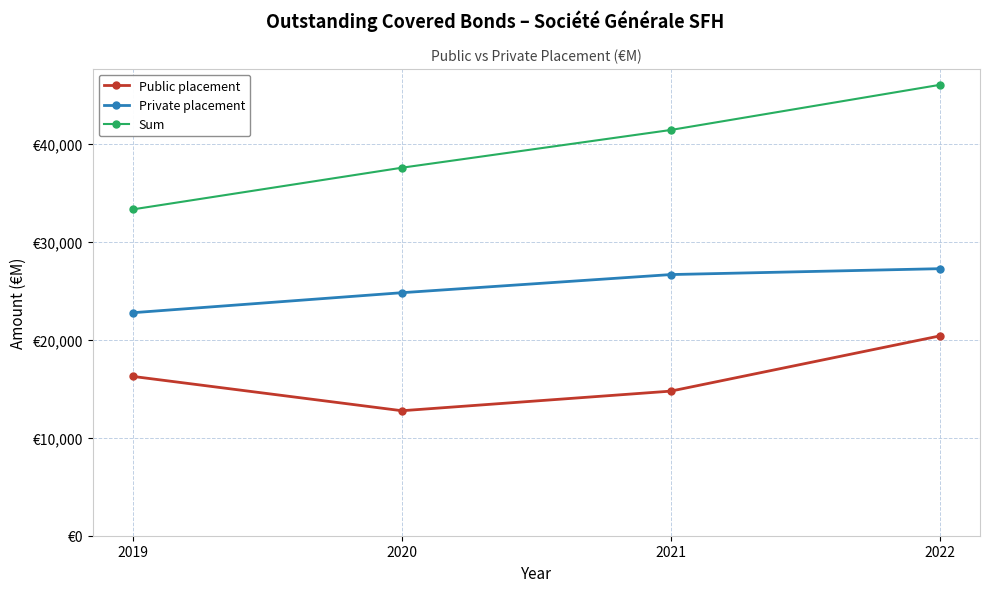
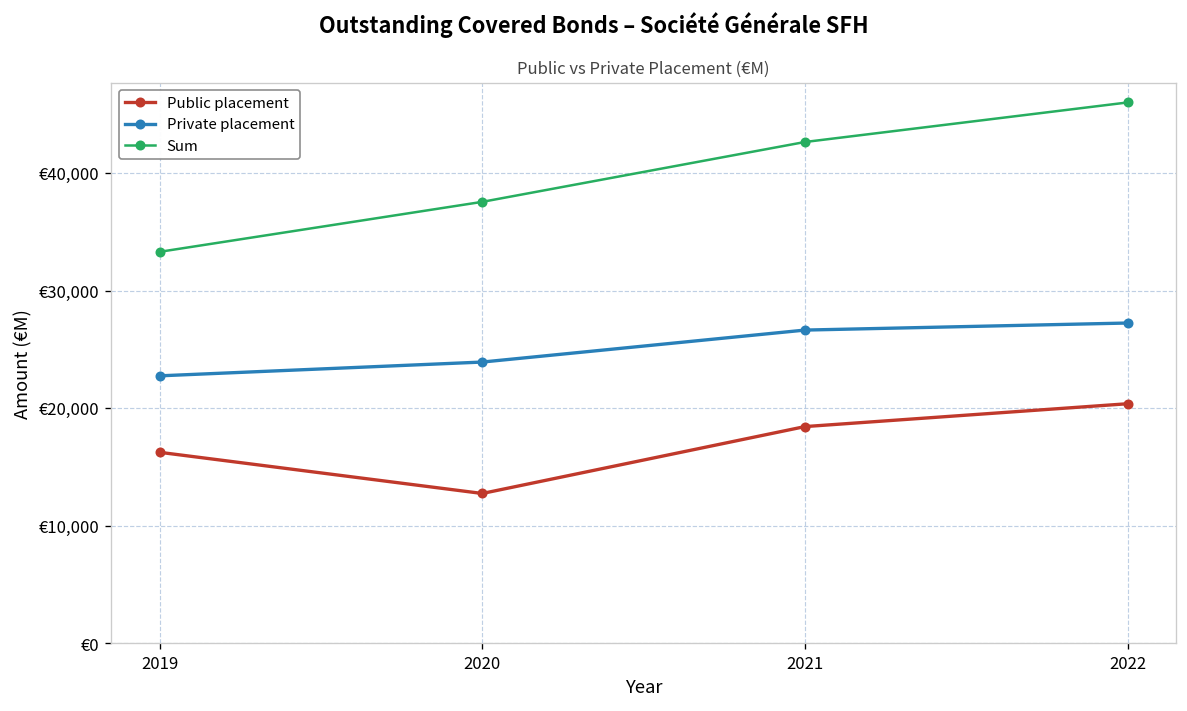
  {
    "Public placement": {
      "2019": "€16,000",
      "2020": "€13,000",
-     "2021": "€15,000",
+     "2021": "€18,000",
      "2022": "€20,000"
    },
    "Private placement": {
      "2019": "€23,000",
-     "2020": "€25,000",
+     "2020": "€24,000",
      "2021": "€27,000",
      "2022": "€27,000"
    },
    "Sum": {
      "2019": "€33,000",
      "2020": "€38,000",
-     "2021": "€41,000",
+     "2021": "€43,000",
      "2022": "€46,000"
    }
  }
